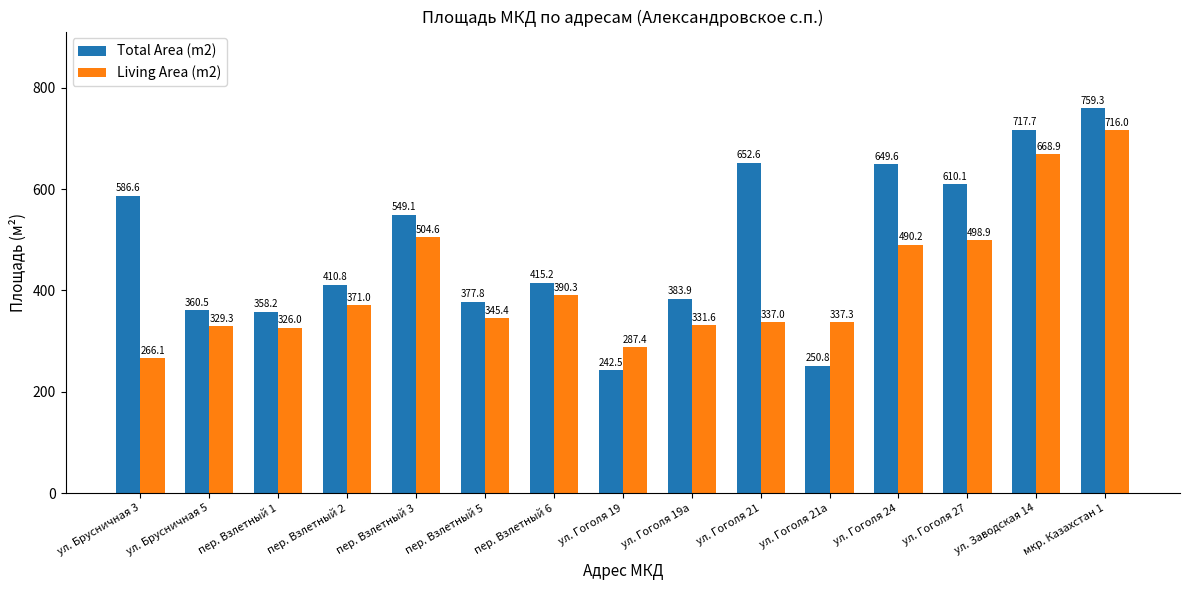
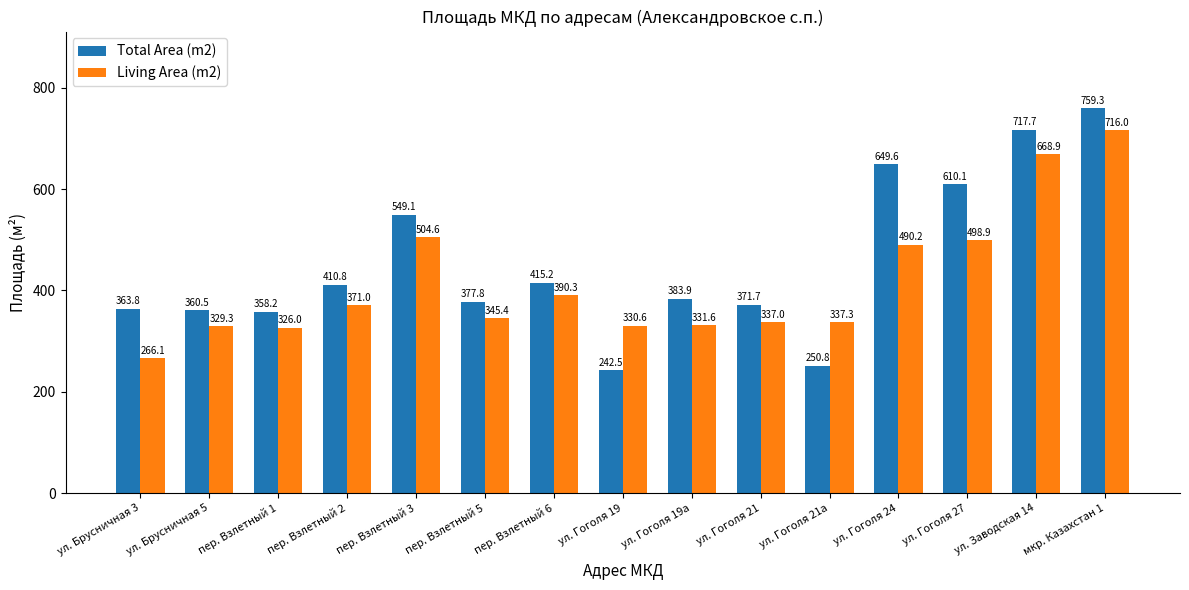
  {
    "Total Area (m2)": {
-     "ул. Брусничная 3": 586.6,
+     "ул. Брусничная 3": 363.8,
      "ул. Брусничная 5": 360.5,
      "пер. Взлетный 1": 358.2,
      "пер. Взлетный 2": 410.8,
      "пер. Взлетный 3": 549.1,
      "пер. Взлетный 5": 377.8,
      "пер. Взлетный 6": 415.2,
      "ул. Гоголя 19": 242.5,
      "ул. Гоголя 19а": 383.9,
-     "ул. Гоголя 21": 652.6,
+     "ул. Гоголя 21": 371.7,
      "ул. Гоголя 21а": 250.8,
      "ул. Гоголя 24": 649.6,
      "ул. Гоголя 27": 610.1,
      "ул. Заводская 14": 717.7,
      "мкр. Казахстан 1": 759.3
    },
    "Living Area (m2)": {
      "ул. Брусничная 3": 266.1,
      "ул. Брусничная 5": 329.3,
      "пер. Взлетный 1": 326.0,
      "пер. Взлетный 2": 371.0,
      "пер. Взлетный 3": 504.6,
      "пер. Взлетный 5": 345.4,
      "пер. Взлетный 6": 390.3,
-     "ул. Гоголя 19": 287.4,
+     "ул. Гоголя 19": 330.6,
      "ул. Гоголя 19а": 331.6,
      "ул. Гоголя 21": 337.0,
      "ул. Гоголя 21а": 337.3,
      "ул. Гоголя 24": 490.2,
      "ул. Гоголя 27": 498.9,
      "ул. Заводская 14": 668.9,
      "мкр. Казахстан 1": 716.0
    }
  }
